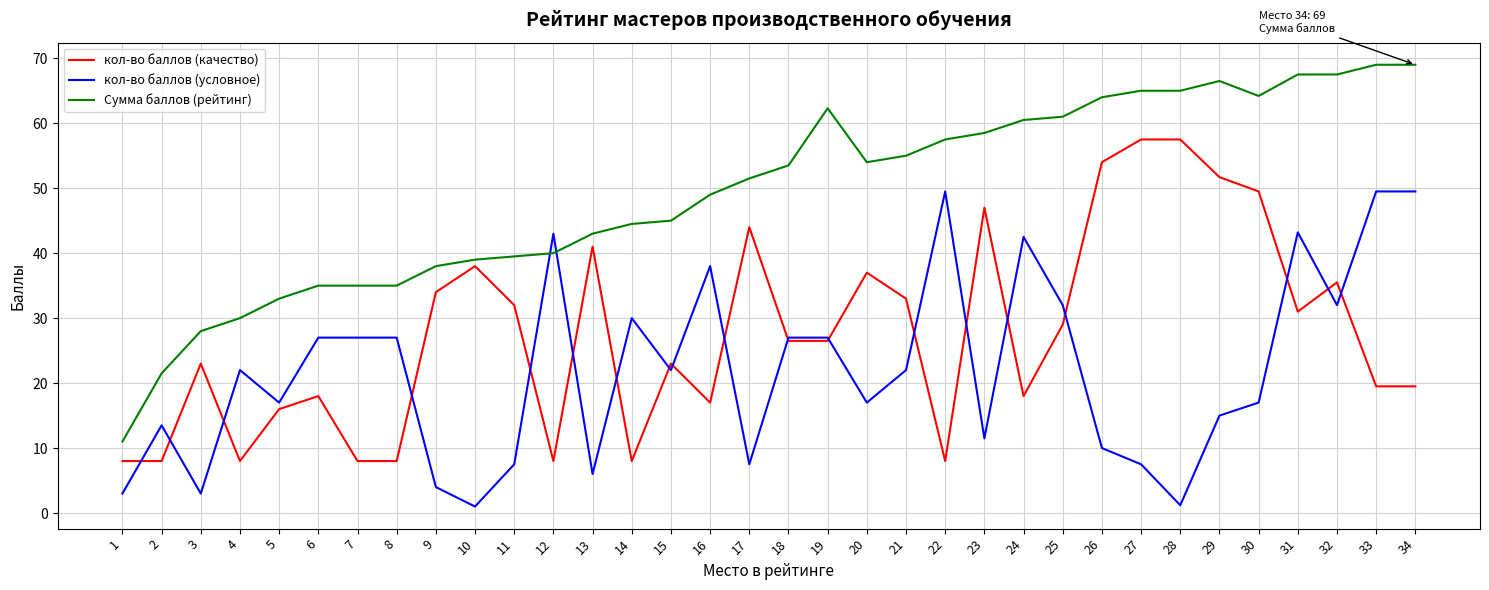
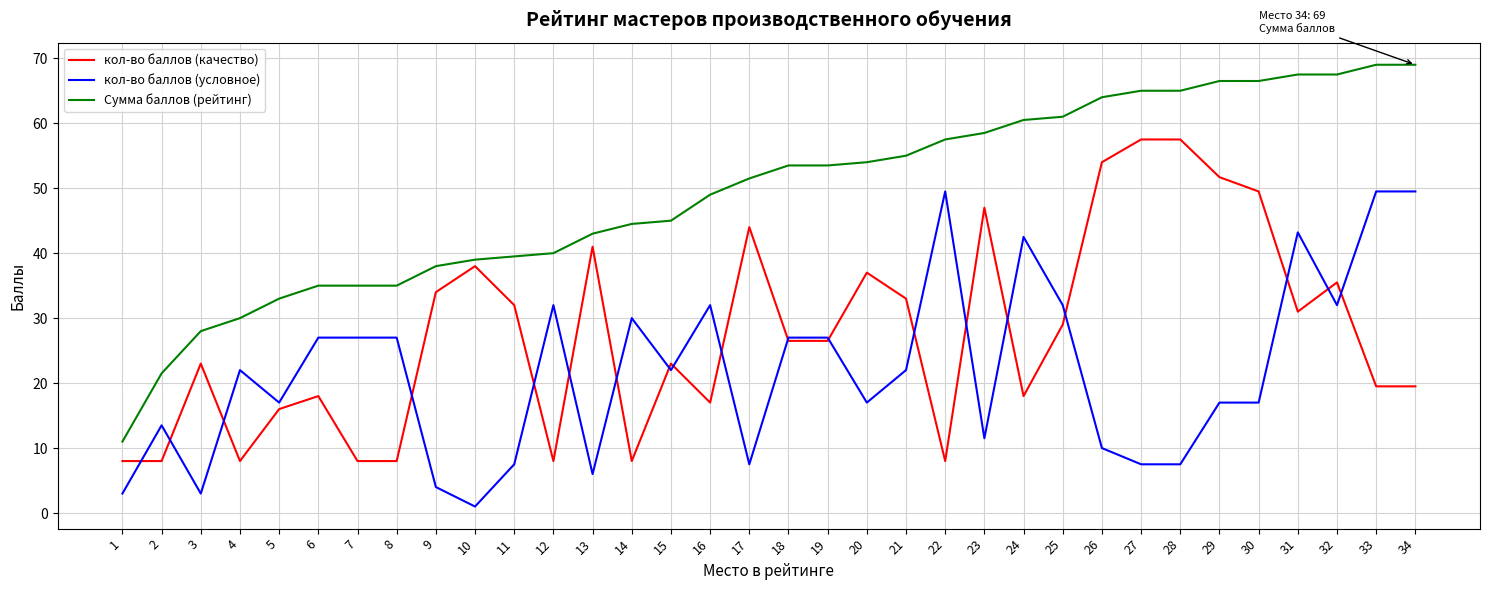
  {
    "кол-во баллов (качество)": {
      "1": 8,
      "2": 8,
      "3": 23,
      "4": 8,
      "5": 16,
      "6": 18,
      "7": 8,
      "8": 8,
      "9": 34,
      "10": 38,
      "11": 32,
      "12": 8,
      "13": 41,
      "14": 8,
      "15": 23,
      "16": 17,
      "17": 44,
      "18": 27,
      "19": 27,
      "20": 37,
      "21": 33,
      "22": 8,
      "23": 47,
      "24": 18,
      "25": 29,
      "26": 54,
      "27": 58,
      "28": 58,
      "29": 52,
      "30": 50,
      "31": 31,
      "32": 36,
      "33": 20,
      "34": 20
    },
    "кол-во баллов (условное)": {
      "1": 3,
      "2": 14,
      "3": 3,
      "4": 22,
      "5": 17,
      "6": 27,
      "7": 27,
      "8": 27,
      "9": 4,
      "10": 1,
      "11": 8,
-     "12": 43,
+     "12": 32,
      "13": 6,
      "14": 30,
      "15": 22,
-     "16": 38,
+     "16": 32,
      "17": 8,
      "18": 27,
      "19": 27,
      "20": 17,
      "21": 22,
      "22": 50,
      "23": 12,
      "24": 43,
      "25": 32,
      "26": 10,
      "27": 8,
-     "28": 1,
-     "29": 15,
+     "28": 8,
+     "29": 17,
      "30": 17,
      "31": 43,
      "32": 32,
      "33": 50,
      "34": 50
    },
    "Сумма баллов (рейтинг)": {
      "1": 11,
      "2": 22,
      "3": 28,
      "4": 30,
      "5": 33,
      "6": 35,
      "7": 35,
      "8": 35,
      "9": 38,
      "10": 39,
      "11": 40,
      "12": 40,
      "13": 43,
      "14": 45,
      "15": 45,
      "16": 49,
      "17": 52,
      "18": 54,
-     "19": 62,
+     "19": 54,
      "20": 54,
      "21": 55,
      "22": 58,
      "23": 59,
      "24": 61,
      "25": 61,
      "26": 64,
      "27": 65,
      "28": 65,
      "29": 67,
-     "30": 64,
+     "30": 67,
      "31": 68,
      "32": 68,
      "34": 69
    }
  }
